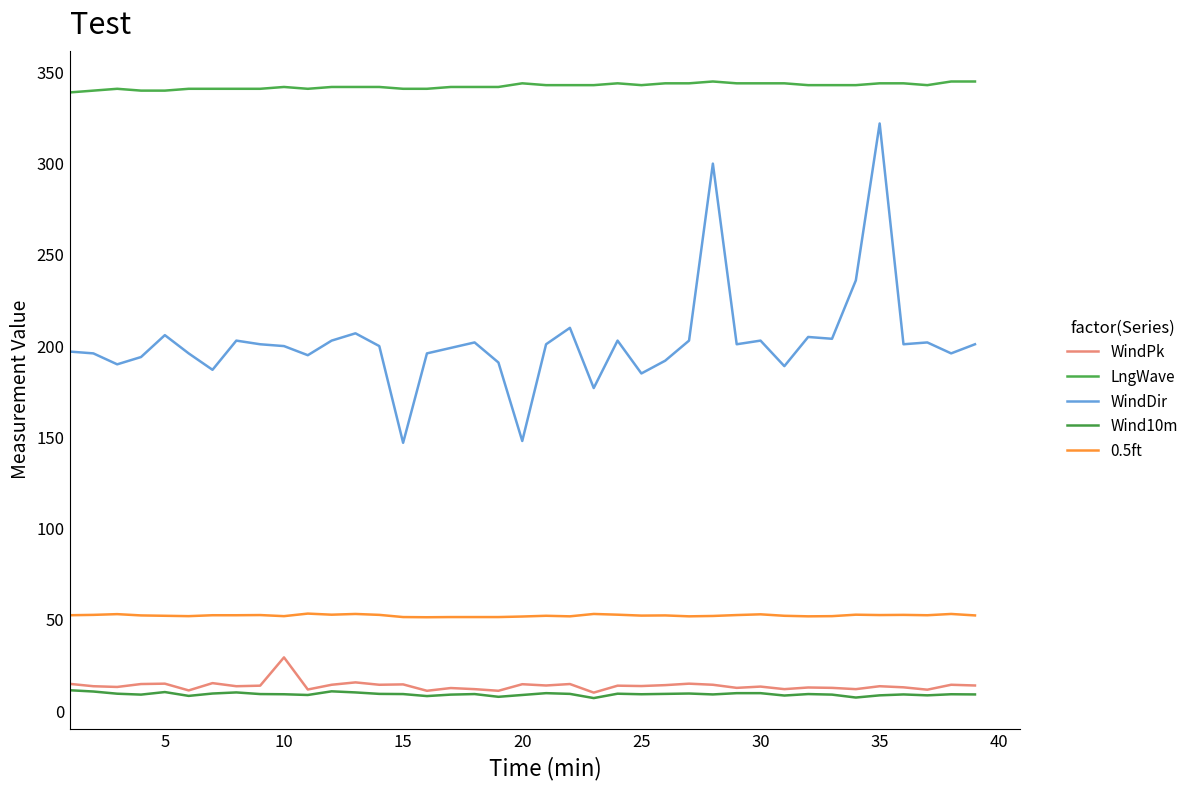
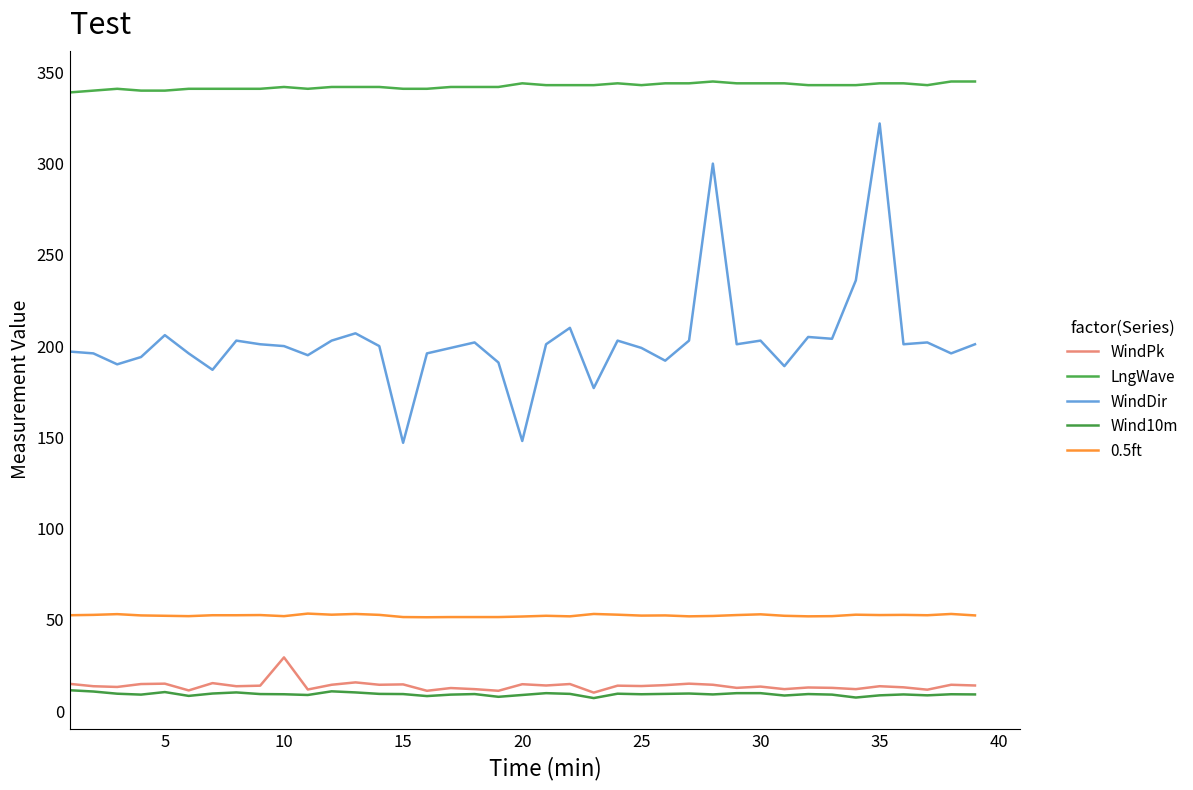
  {
    "WindPk": {
      "5": 15,
      "10": 29,
      "15": 15,
      "20": 15,
      "25": 14,
      "30": 13,
      "35": 14
    },
    "WindDir": {
      "5": 206,
      "10": 200,
      "15": 147,
      "20": 148,
-     "25": 185,
+     "25": 199,
      "30": 203,
      "35": 322
    },
    "0.5ft": {
      "5": 52,
      "10": 52,
      "15": 52,
      "20": 52,
      "25": 52,
      "30": 53,
      "35": 53
    }
  }
